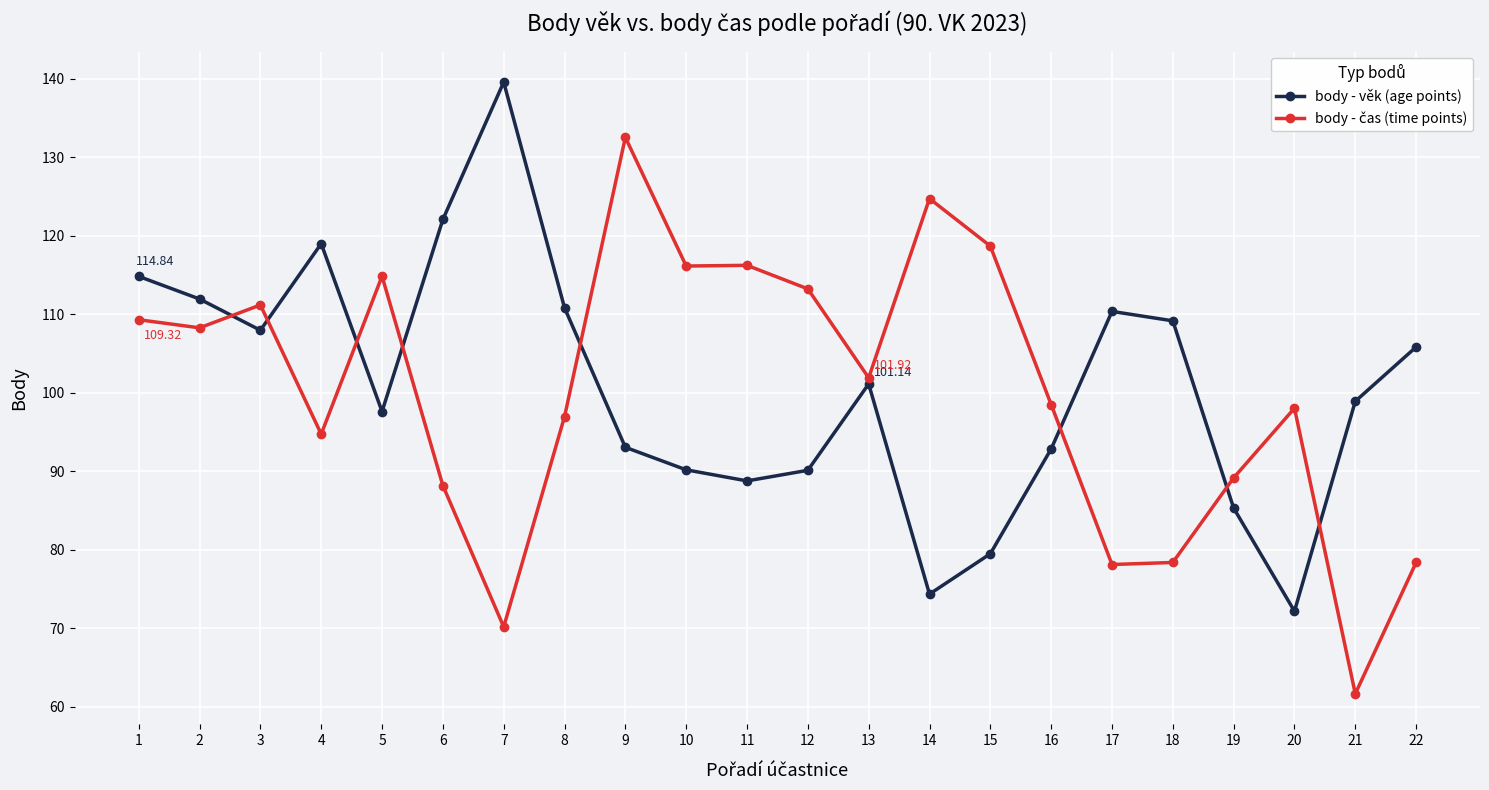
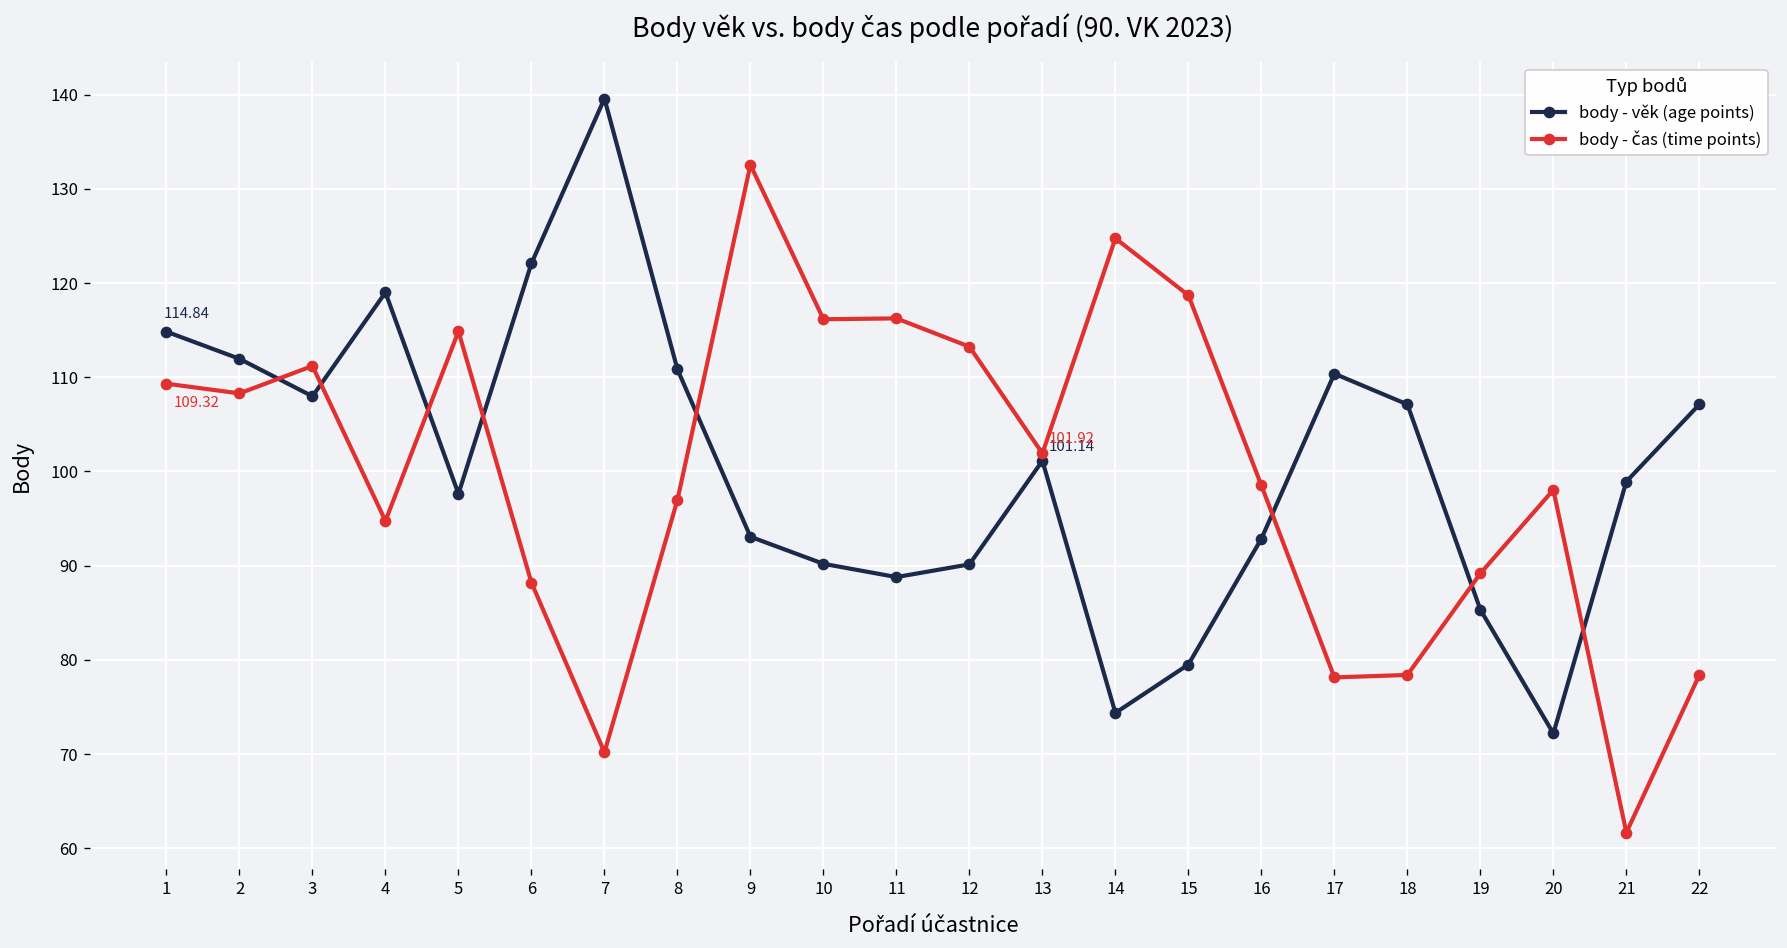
  {
    "body - věk (age points)": {
      "2": 112,
      "3": 108,
      "4": 119,
      "5": 98,
      "6": 122,
      "7": 140,
      "8": 111,
      "9": 93,
      "10": 90,
      "11": 89,
      "12": 90,
      "14": 74,
      "15": 80,
      "16": 93,
      "17": 110,
-     "18": 109,
+     "18": 107,
      "19": 85,
      "20": 72,
      "21": 99,
-     "22": 106
+     "22": 107
    },
    "body - čas (time points)": {
      "1": 109.32
    }
  }
